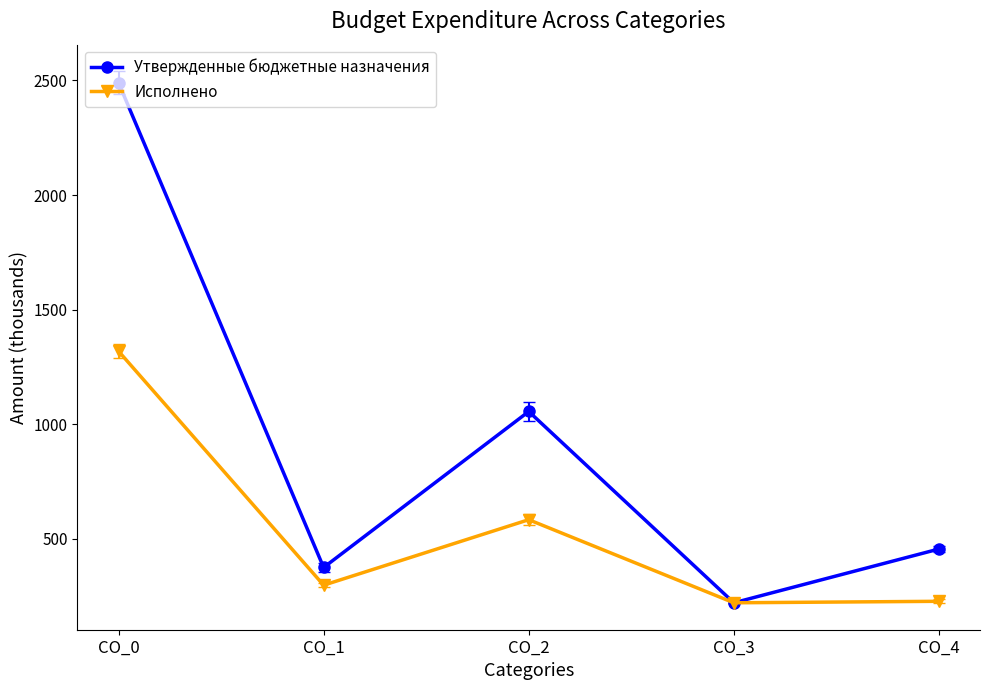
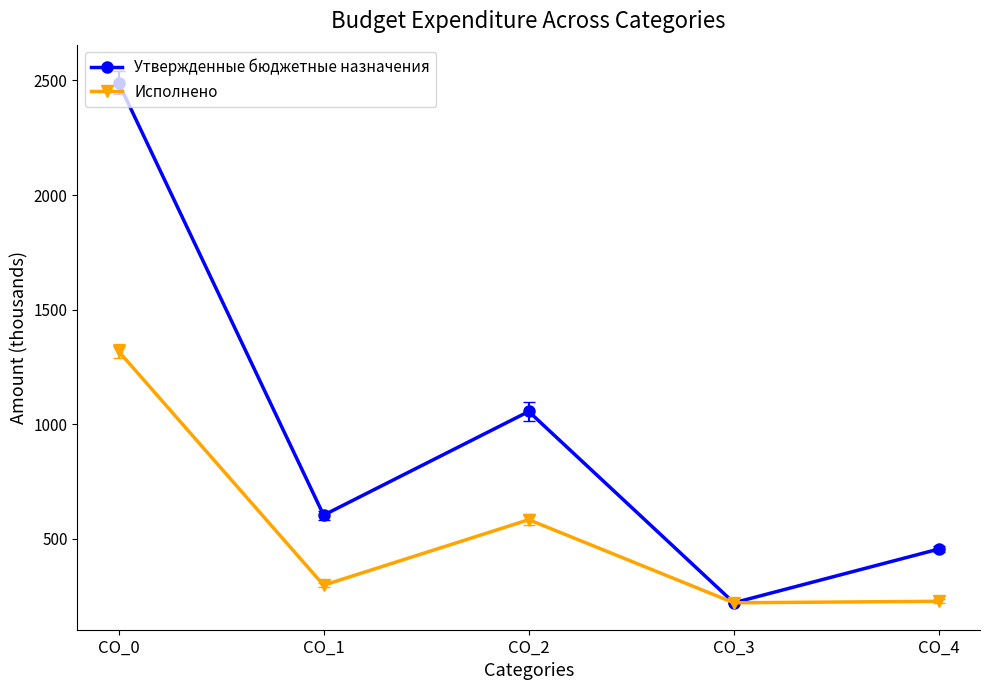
  {
    "Утвержденные бюджетные назначения": {
-     "CO_1": 380,
+     "CO_1": 600,
      "CO_2": 1060,
      "CO_4": 460
    },
    "Исполнено": {
      "CO_0": 1320,
      "CO_2": 580
    }
  }
